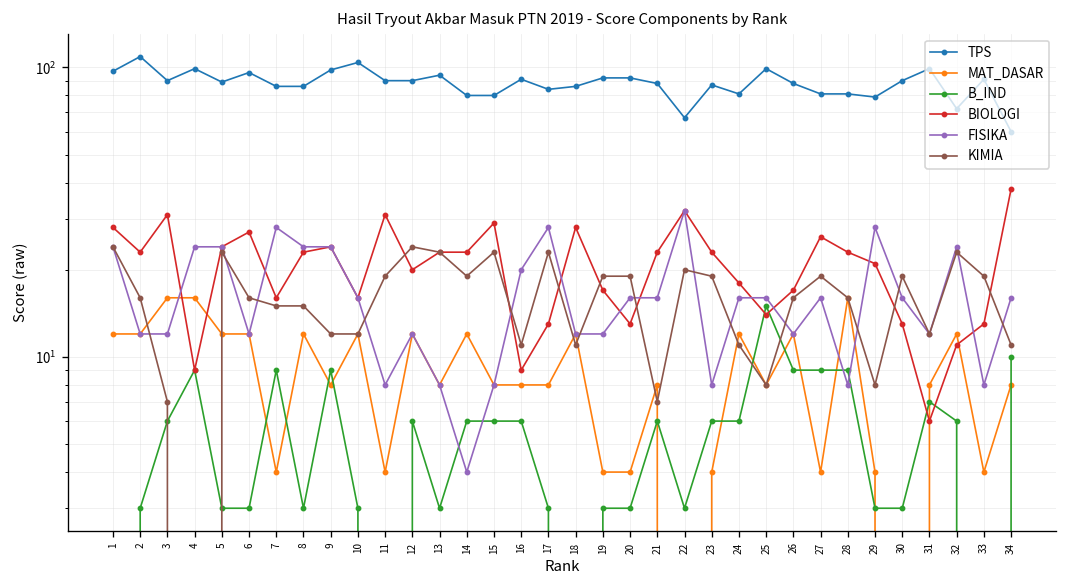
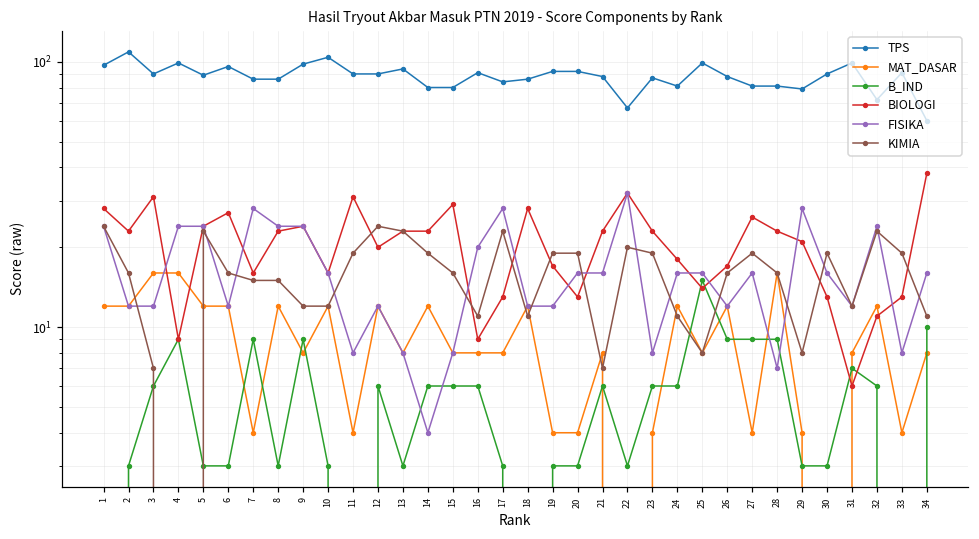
  {
    "TPS": {
      "1": 97,
      "2": 110,
      "3": 90,
      "4": 99,
      "5": 89,
      "6": 96,
      "7": 86,
      "8": 86,
      "9": 98,
      "10": 104,
      "11": 90,
      "12": 90,
      "13": 94,
      "14": 80,
      "15": 80,
      "16": 91,
      "17": 84,
      "18": 86,
      "19": 92,
      "20": 92,
      "21": 88,
      "22": 67,
      "23": 87,
      "24": 81,
      "25": 99,
      "26": 88,
      "27": 81,
      "28": 81,
      "29": 79,
      "30": 90
    },
    "MAT_DASAR": {
      "1": 12,
      "3": 16,
      "4": 16,
      "5": 12,
      "7": 4,
      "8": 12,
      "9": 8,
      "11": 4,
      "14": 12,
      "16": 8,
      "17": 8,
      "19": 4,
      "20": 4,
      "21": 8,
      "23": 4,
      "24": 12,
      "27": 4,
      "29": 4,
      "31": 8,
      "32": 12,
      "33": 4,
      "34": 8
    },
    "B_IND": {
      "2": 3,
      "3": 6,
      "5": 3,
      "6": 3,
      "7": 9,
      "8": 3,
      "9": 9,
      "10": 3,
      "12": 6,
      "13": 3,
      "14": 6,
      "15": 6,
      "16": 6,
      "17": 3,
      "19": 3,
      "20": 3,
      "21": 6,
      "22": 3,
      "23": 6,
      "24": 6,
      "25": 15,
      "26": 9,
      "27": 9,
      "28": 9,
      "29": 3,
      "30": 3,
      "31": 7,
      "32": 6,
      "34": 10
    },
    "BIOLOGI": {
      "1": 28,
      "2": 23,
      "3": 31,
      "6": 27,
      "7": 16,
      "8": 23,
      "11": 31,
      "12": 20,
      "14": 23,
      "15": 29,
      "16": 9,
      "17": 13,
      "18": 28,
      "19": 17,
      "20": 13,
      "21": 23,
      "23": 23,
      "24": 18,
      "25": 14,
      "26": 17,
      "27": 26,
      "28": 23,
      "29": 21,
      "30": 13,
      "31": 6,
      "32": 11,
      "33": 13,
      "34": 38
    },
    "FISIKA": {
      "3": 12,
      "4": 24,
      "7": 28,
      "8": 24,
      "11": 8,
      "14": 4,
      "16": 20,
      "17": 28,
      "19": 12,
      "20": 16,
      "21": 16,
      "23": 8,
      "24": 16,
      "25": 16,
      "27": 16,
-     "28": 8,
+     "28": 7,
      "29": 28,
      "30": 16,
      "32": 24,
      "33": 8,
      "34": 16
    },
    "KIMIA": {
      "2": 16,
      "3": 7,
      "5": 23,
      "6": 16,
      "7": 15,
      "8": 15,
      "9": 12,
      "11": 19,
      "12": 24,
      "14": 19,
-     "15": 23,
+     "15": 16,
      "16": 11,
      "17": 23,
      "18": 11,
      "19": 19,
      "20": 19,
      "21": 7,
      "22": 20,
      "23": 19,
      "24": 11,
      "26": 16,
      "27": 19,
      "29": 8,
      "30": 19,
      "32": 23,
      "33": 19,
      "34": 11
    }
  }
